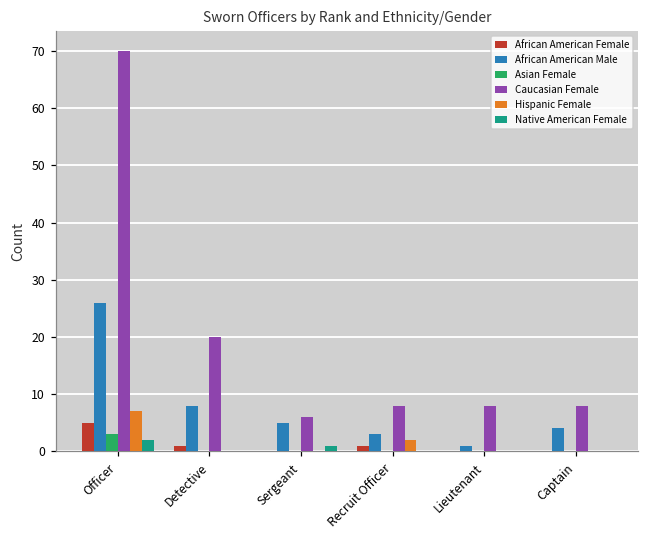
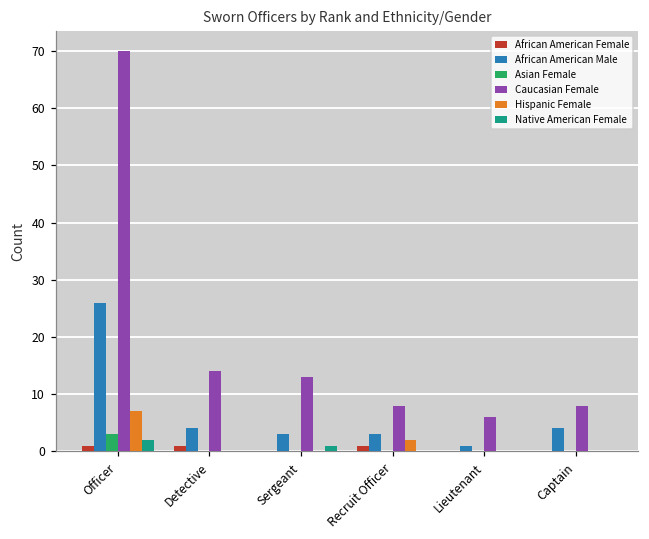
  {
    "African American Female": {
-     "Officer": 5,
+     "Officer": 1,
      "Detective": 1,
      "Sergeant": 0,
      "Recruit Officer": 1,
      "Lieutenant": 0,
      "Captain": 0
    },
    "African American Male": {
      "Officer": 26,
-     "Detective": 8,
-     "Sergeant": 5,
+     "Detective": 4,
+     "Sergeant": 3,
      "Recruit Officer": 3,
      "Lieutenant": 1,
      "Captain": 4
    },
    "Caucasian Female": {
      "Officer": 70,
-     "Detective": 20,
-     "Sergeant": 6,
+     "Detective": 14,
+     "Sergeant": 13,
      "Recruit Officer": 8,
-     "Lieutenant": 8,
+     "Lieutenant": 6,
      "Captain": 8
    },
    "Hispanic Female": {
      "Officer": 7,
      "Detective": 0,
      "Sergeant": 0,
      "Recruit Officer": 2,
      "Lieutenant": 0,
      "Captain": 0
    }
  }
